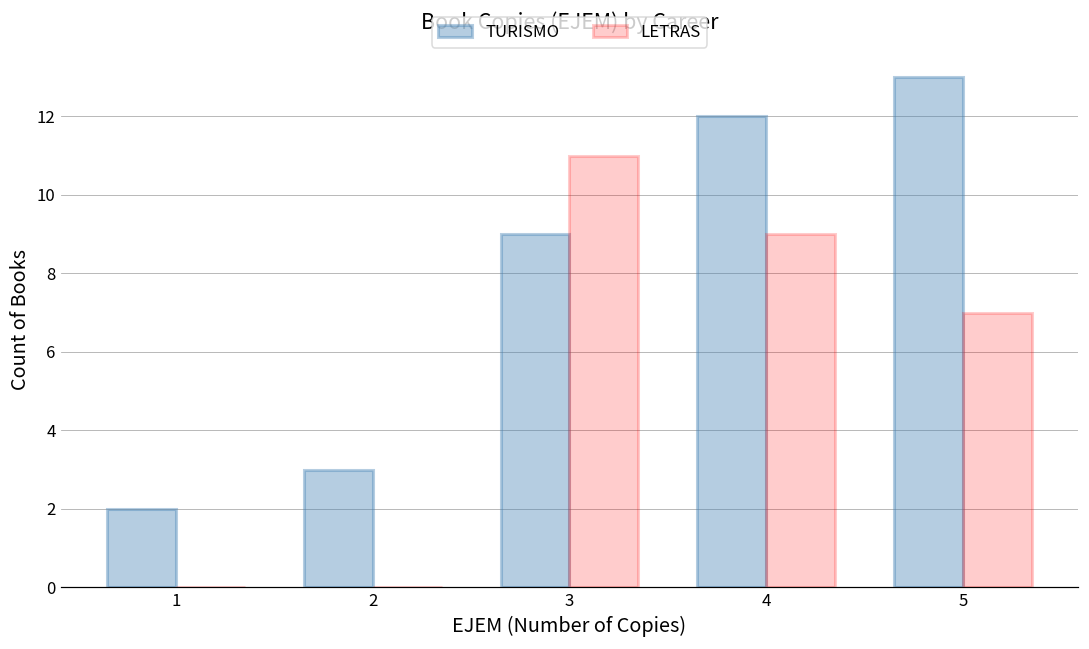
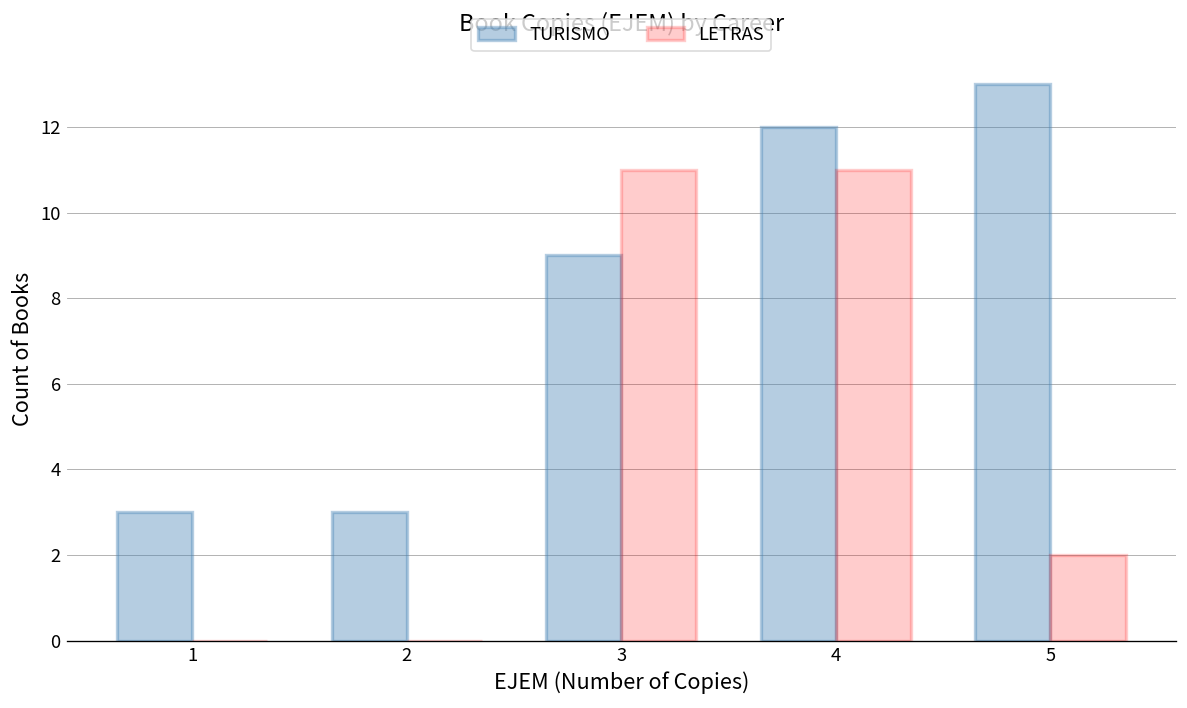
  {
    "TURISMO": {
-     "1": 2,
+     "1": 3,
      "2": 3,
      "3": 9,
      "4": 12,
      "5": 13
    },
    "LETRAS": {
      "1": 0,
      "2": 0,
      "3": 11,
-     "4": 9,
-     "5": 7
+     "4": 11,
+     "5": 2
    }
  }
